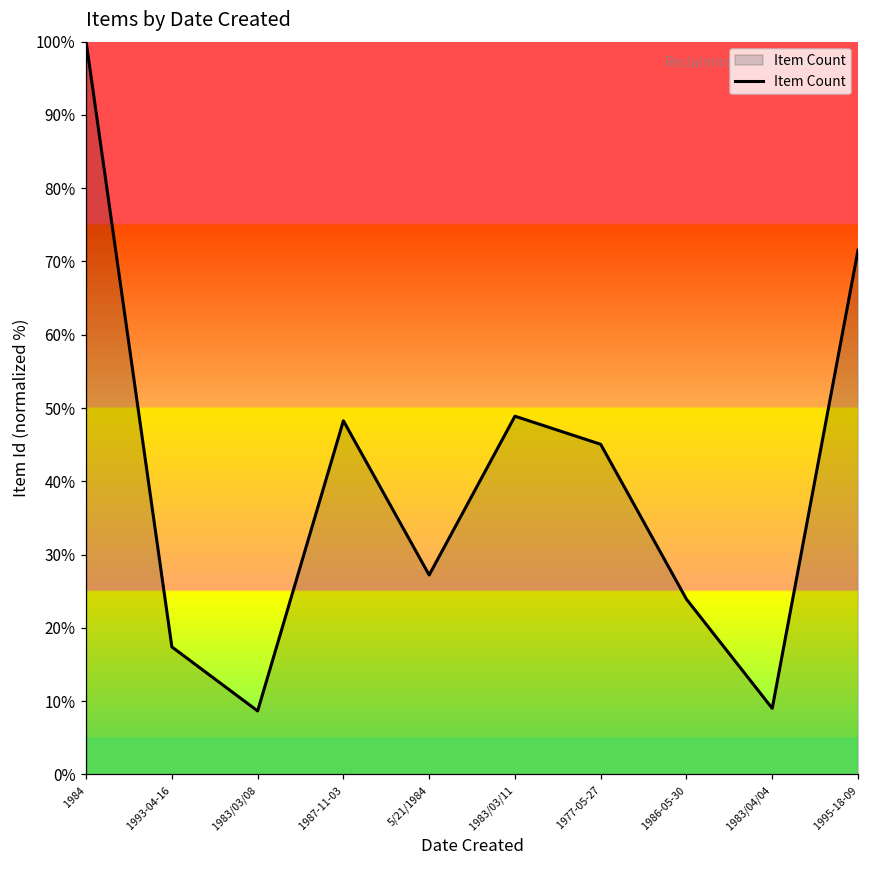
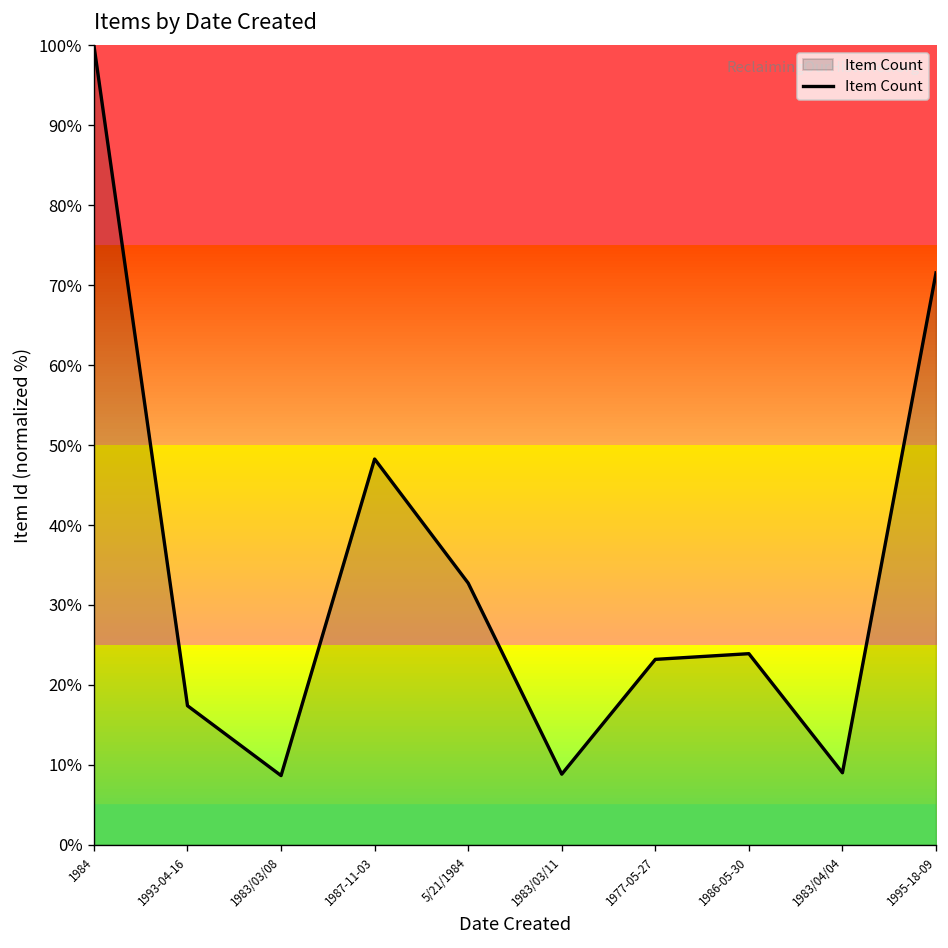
  {
    "1984": "100%",
    "1993-04-16": "17%",
    "1983/03/08": "9%",
    "1987-11-03": "48%",
-   "5/21/1984": "27%",
-   "1983/03/11": "49%",
-   "1977-05-27": "45%",
+   "5/21/1984": "33%",
+   "1983/03/11": "9%",
+   "1977-05-27": "23%",
    "1986-05-30": "24%",
    "1983/04/04": "9%",
    "1995-18-09": "72%"
  }
